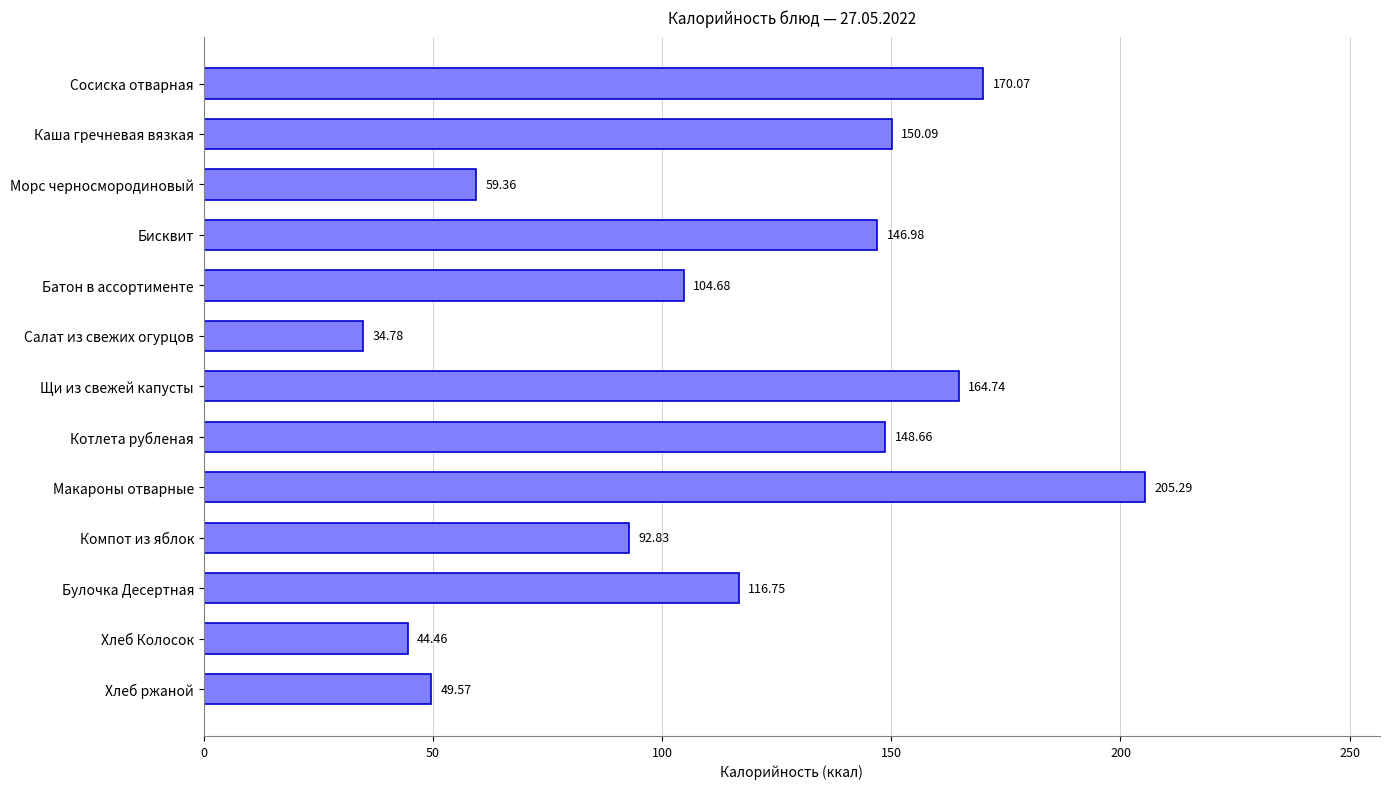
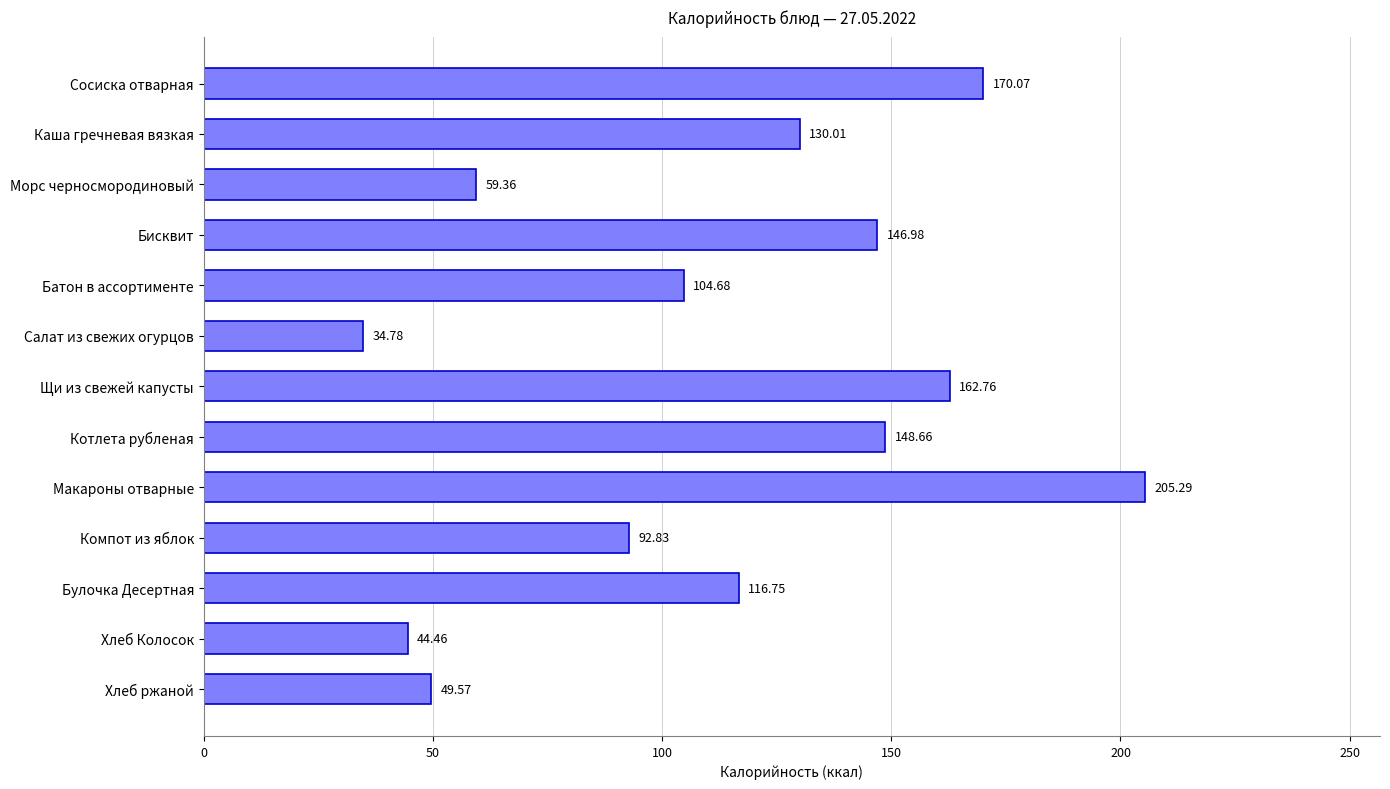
  {
    "Сосиска отварная": 170.07,
-   "Каша гречневая вязкая": 150.09,
+   "Каша гречневая вязкая": 130.01,
    "Морс черносмородиновый": 59.36,
    "Бисквит": 146.98,
    "Батон в ассортименте": 104.68,
    "Салат из свежих огурцов": 34.78,
-   "Щи из свежей капусты": 164.74,
+   "Щи из свежей капусты": 162.76,
    "Котлета рубленая": 148.66,
    "Макароны отварные": 205.29,
    "Компот из яблок": 92.83,
    "Булочка Десертная": 116.75,
    "Хлеб Колосок": 44.46,
    "Хлеб ржаной": 49.57
  }
